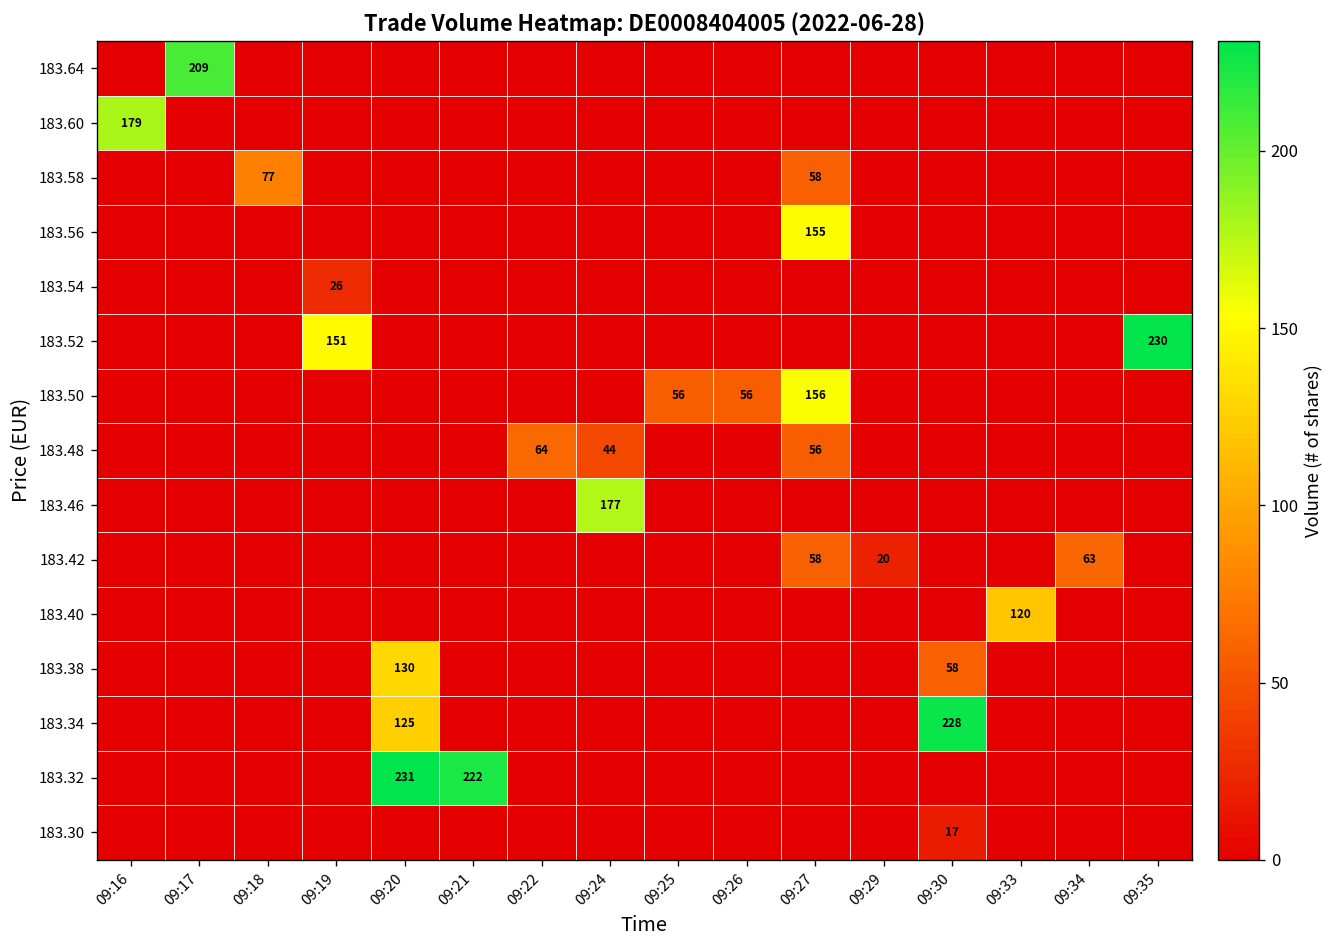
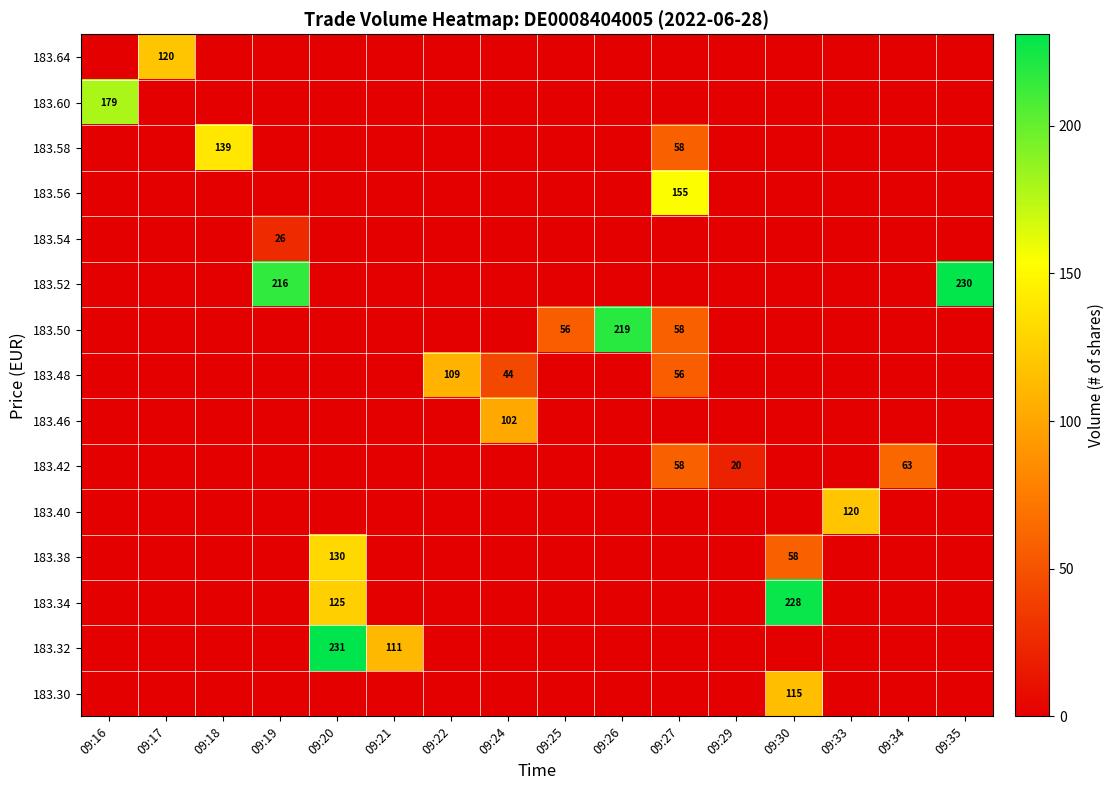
  {
    "183.64": {
-     "09:17": 209
+     "09:17": 120
    },
    "183.60": {
      "09:16": 179
    },
    "183.58": {
-     "09:18": 77,
+     "09:18": 139,
      "09:27": 58
    },
    "183.56": {
      "09:27": 155
    },
    "183.54": {
      "09:19": 26
    },
    "183.52": {
-     "09:19": 151,
+     "09:19": 216,
      "09:35": 230
    },
    "183.50": {
      "09:25": 56,
-     "09:26": 56,
-     "09:27": 156
+     "09:26": 219,
+     "09:27": 58
    },
    "183.48": {
-     "09:22": 64,
+     "09:22": 109,
      "09:24": 44,
      "09:27": 56
    },
    "183.46": {
-     "09:24": 177
+     "09:24": 102
    },
    "183.42": {
      "09:27": 58,
      "09:29": 20,
      "09:34": 63
    },
    "183.40": {
      "09:33": 120
    },
    "183.38": {
      "09:20": 130,
      "09:30": 58
    },
    "183.34": {
      "09:20": 125,
      "09:30": 228
    },
    "183.32": {
      "09:20": 231,
-     "09:21": 222
+     "09:21": 111
    },
    "183.30": {
-     "09:30": 17
+     "09:30": 115
    }
  }
